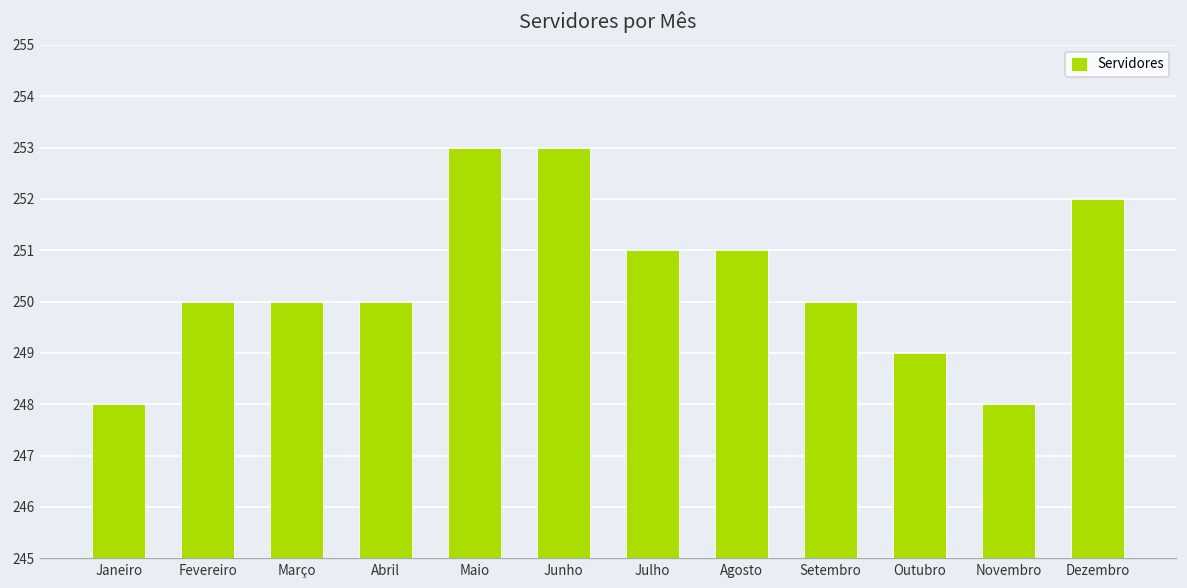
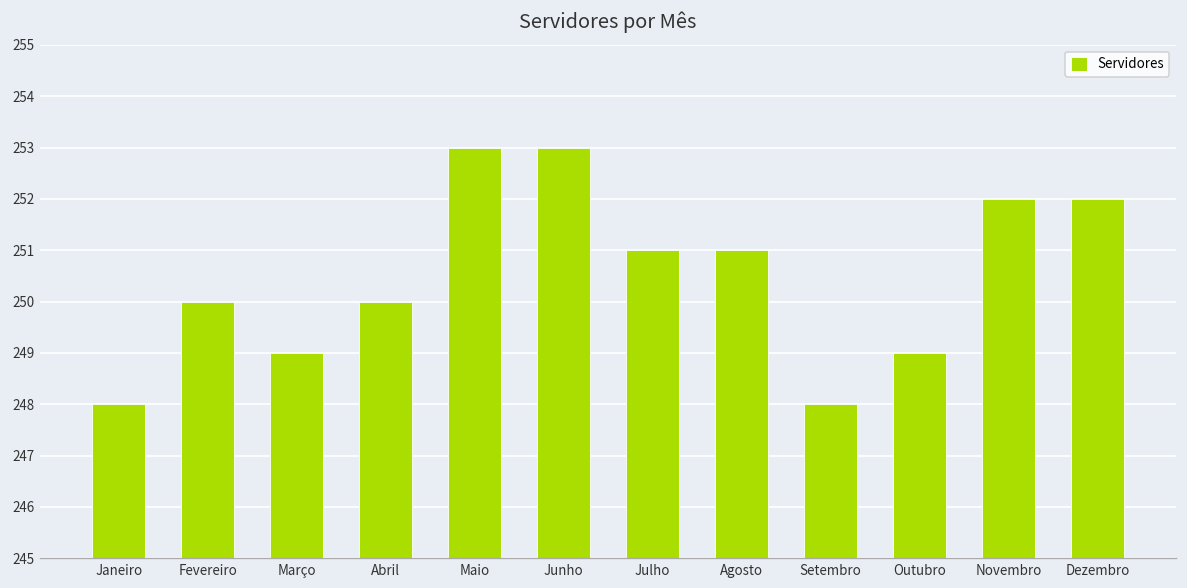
  {
    "Janeiro": 248,
    "Fevereiro": 250,
-   "Março": 250,
+   "Março": 249,
    "Abril": 250,
    "Maio": 253,
    "Junho": 253,
    "Julho": 251,
    "Agosto": 251,
-   "Setembro": 250,
+   "Setembro": 248,
    "Outubro": 249,
-   "Novembro": 248,
+   "Novembro": 252,
    "Dezembro": 252
  }
